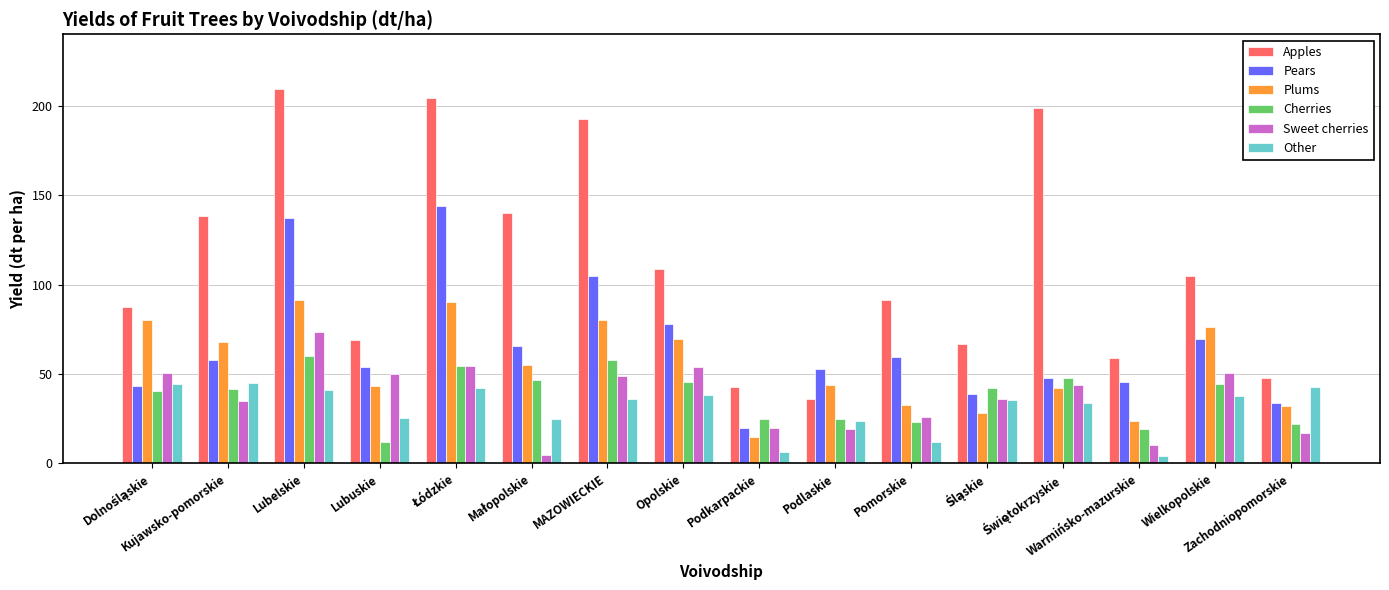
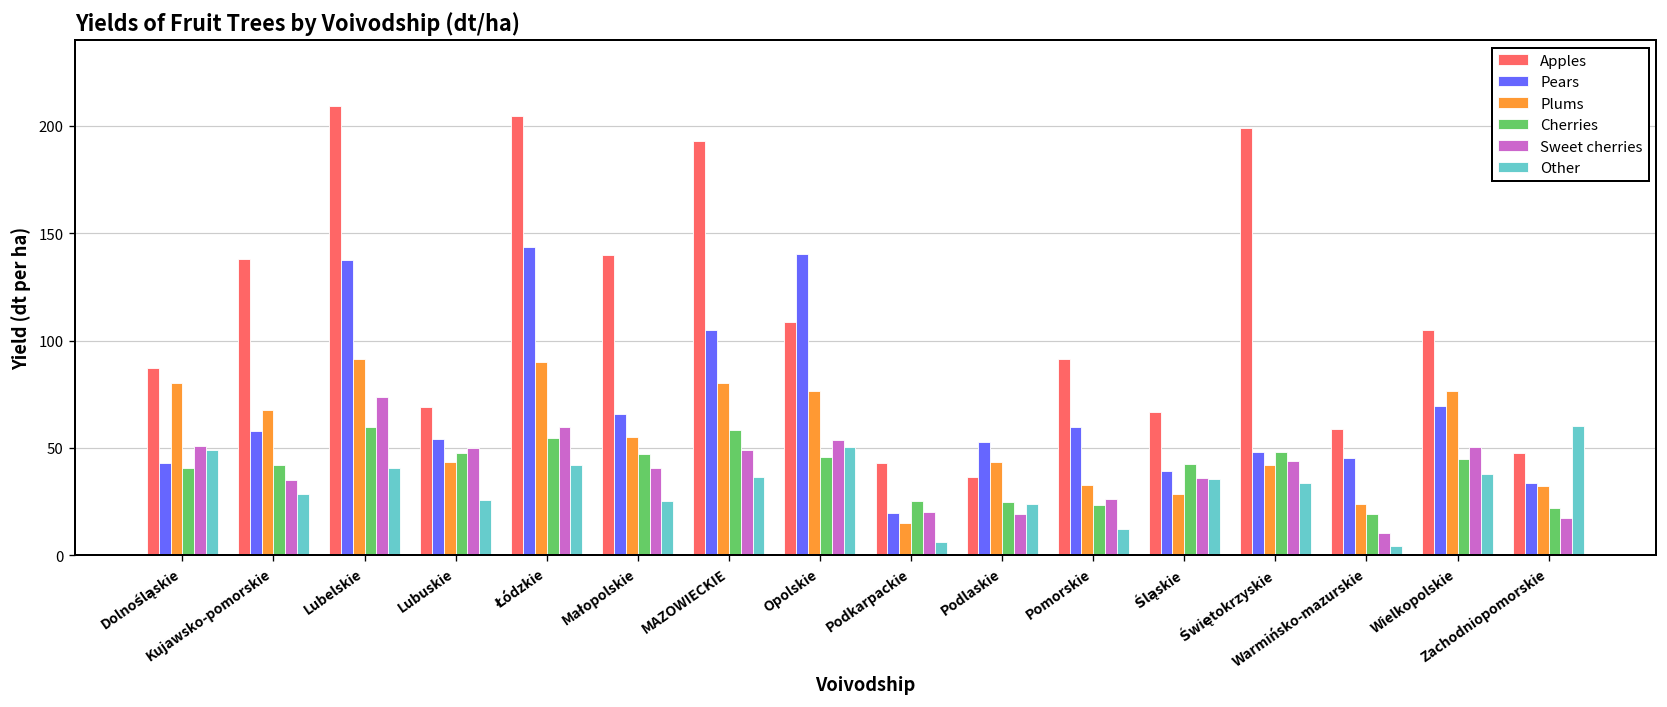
  {
    "Apples": {
      "Dolnośląskie": 87,
      "Kujawsko-pomorskie": 138,
      "Lubelskie": 209,
      "Lubuskie": 69,
      "Łódzkie": 205,
      "Małopolskie": 140,
      "MAZOWIECKIE": 193,
      "Opolskie": 109,
      "Podkarpackie": 43,
      "Podlaskie": 36,
      "Pomorskie": 91,
      "Śląskie": 67,
      "Świętokrzyskie": 199,
      "Warmińsko-mazurskie": 59,
      "Wielkopolskie": 105,
      "Zachodniopomorskie": 48
    },
    "Pears": {
      "Dolnośląskie": 43,
      "Kujawsko-pomorskie": 58,
      "Lubelskie": 137,
      "Lubuskie": 54,
      "Łódzkie": 144,
      "Małopolskie": 66,
      "MAZOWIECKIE": 105,
-     "Opolskie": 78,
+     "Opolskie": 141,
      "Podkarpackie": 20,
      "Podlaskie": 53,
      "Pomorskie": 60,
      "Śląskie": 39,
      "Świętokrzyskie": 48,
      "Warmińsko-mazurskie": 45,
      "Wielkopolskie": 69,
      "Zachodniopomorskie": 34
    },
    "Plums": {
      "Dolnośląskie": 80,
      "Kujawsko-pomorskie": 68,
      "Lubelskie": 92,
      "Lubuskie": 43,
      "Łódzkie": 90,
      "Małopolskie": 55,
      "MAZOWIECKIE": 80,
-     "Opolskie": 69,
+     "Opolskie": 77,
      "Podkarpackie": 15,
      "Podlaskie": 44,
      "Pomorskie": 33,
      "Śląskie": 28,
      "Świętokrzyskie": 42,
      "Warmińsko-mazurskie": 24,
      "Wielkopolskie": 76,
      "Zachodniopomorskie": 32
    },
    "Cherries": {
      "Dolnośląskie": 41,
      "Kujawsko-pomorskie": 42,
      "Lubelskie": 60,
-     "Lubuskie": 12,
+     "Lubuskie": 48,
      "Łódzkie": 55,
      "Małopolskie": 47,
      "MAZOWIECKIE": 58,
      "Opolskie": 46,
      "Podkarpackie": 25,
      "Podlaskie": 25,
      "Pomorskie": 23,
      "Śląskie": 42,
      "Świętokrzyskie": 48,
      "Warmińsko-mazurskie": 19,
      "Wielkopolskie": 45,
      "Zachodniopomorskie": 22
    },
    "Sweet cherries": {
      "Dolnośląskie": 51,
      "Kujawsko-pomorskie": 35,
      "Lubelskie": 74,
      "Lubuskie": 50,
-     "Łódzkie": 54,
-     "Małopolskie": 5,
+     "Łódzkie": 60,
+     "Małopolskie": 41,
      "MAZOWIECKIE": 49,
      "Opolskie": 54,
      "Podkarpackie": 20,
      "Podlaskie": 19,
      "Pomorskie": 26,
      "Śląskie": 36,
      "Świętokrzyskie": 44,
      "Warmińsko-mazurskie": 11,
      "Wielkopolskie": 51,
      "Zachodniopomorskie": 17
    },
    "Other": {
-     "Dolnośląskie": 44,
-     "Kujawsko-pomorskie": 45,
+     "Dolnośląskie": 49,
+     "Kujawsko-pomorskie": 29,
      "Lubelskie": 41,
      "Lubuskie": 26,
      "Łódzkie": 42,
      "Małopolskie": 25,
      "MAZOWIECKIE": 36,
-     "Opolskie": 38,
+     "Opolskie": 50,
      "Podkarpackie": 6,
      "Podlaskie": 24,
      "Pomorskie": 12,
      "Śląskie": 35,
      "Świętokrzyskie": 34,
      "Warmińsko-mazurskie": 4,
      "Wielkopolskie": 38,
-     "Zachodniopomorskie": 43
+     "Zachodniopomorskie": 60
    }
  }
